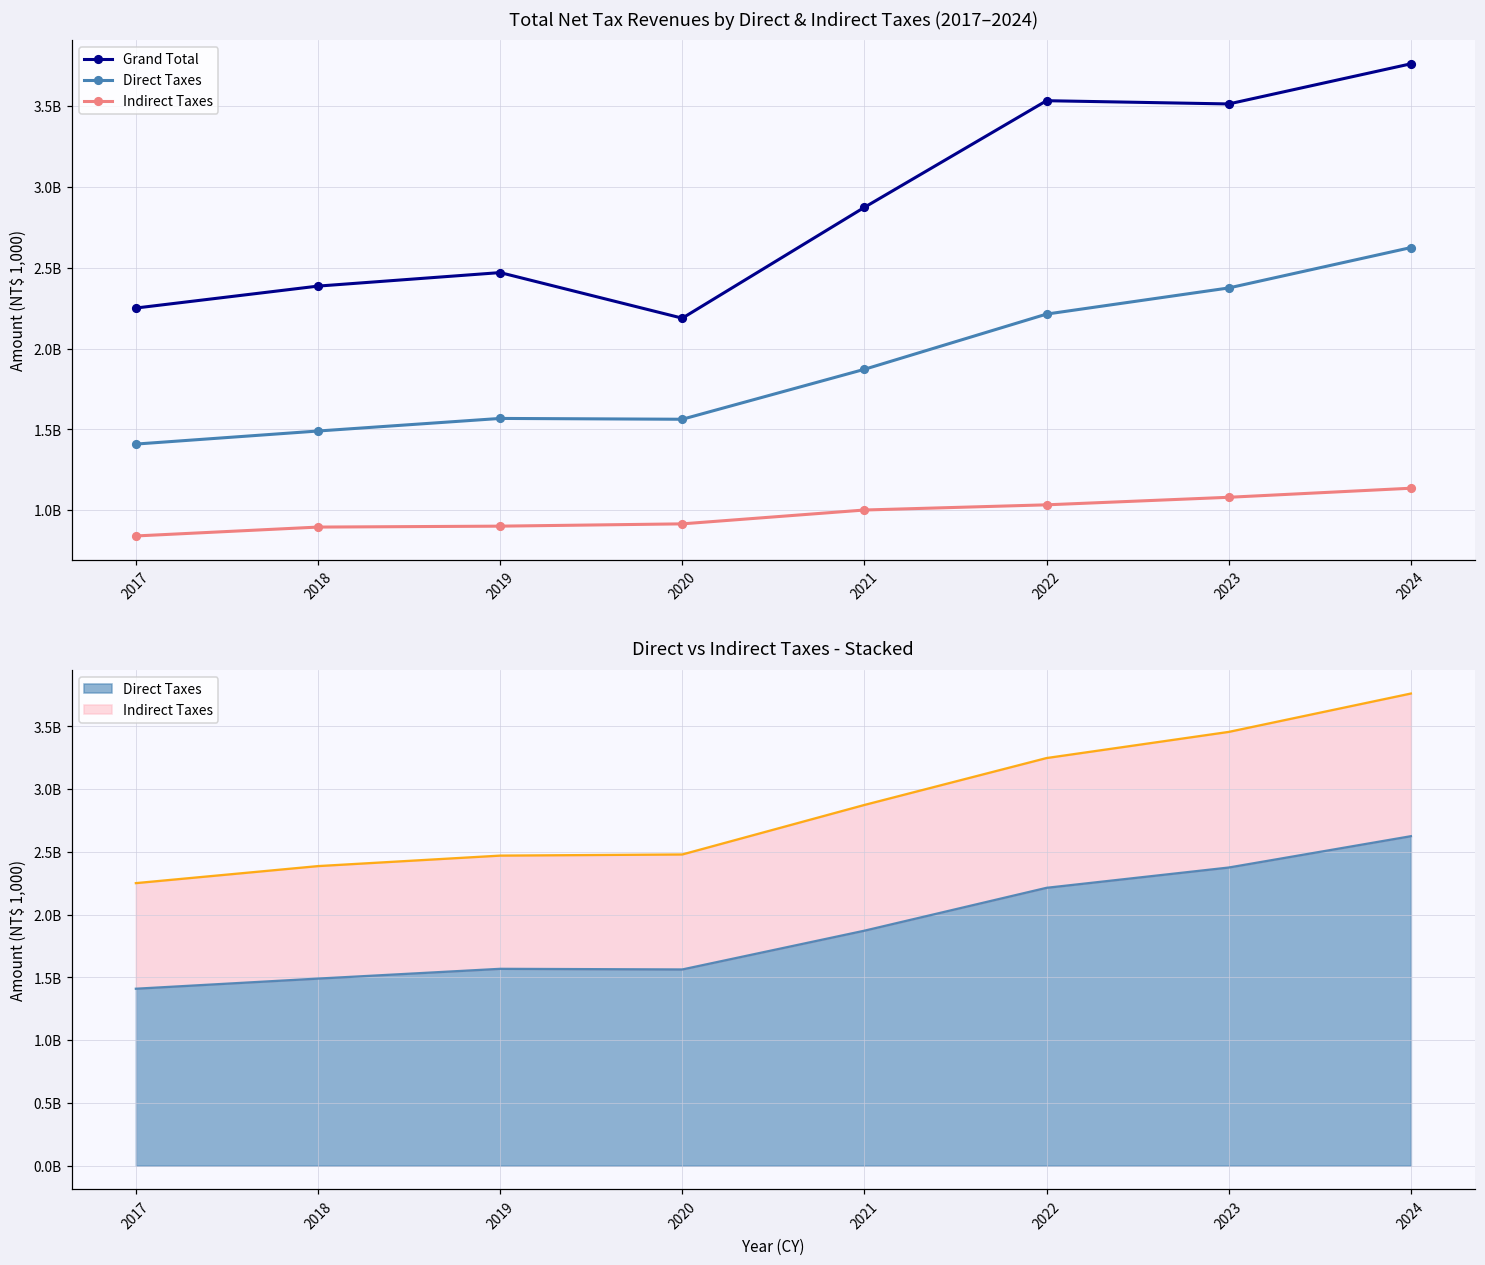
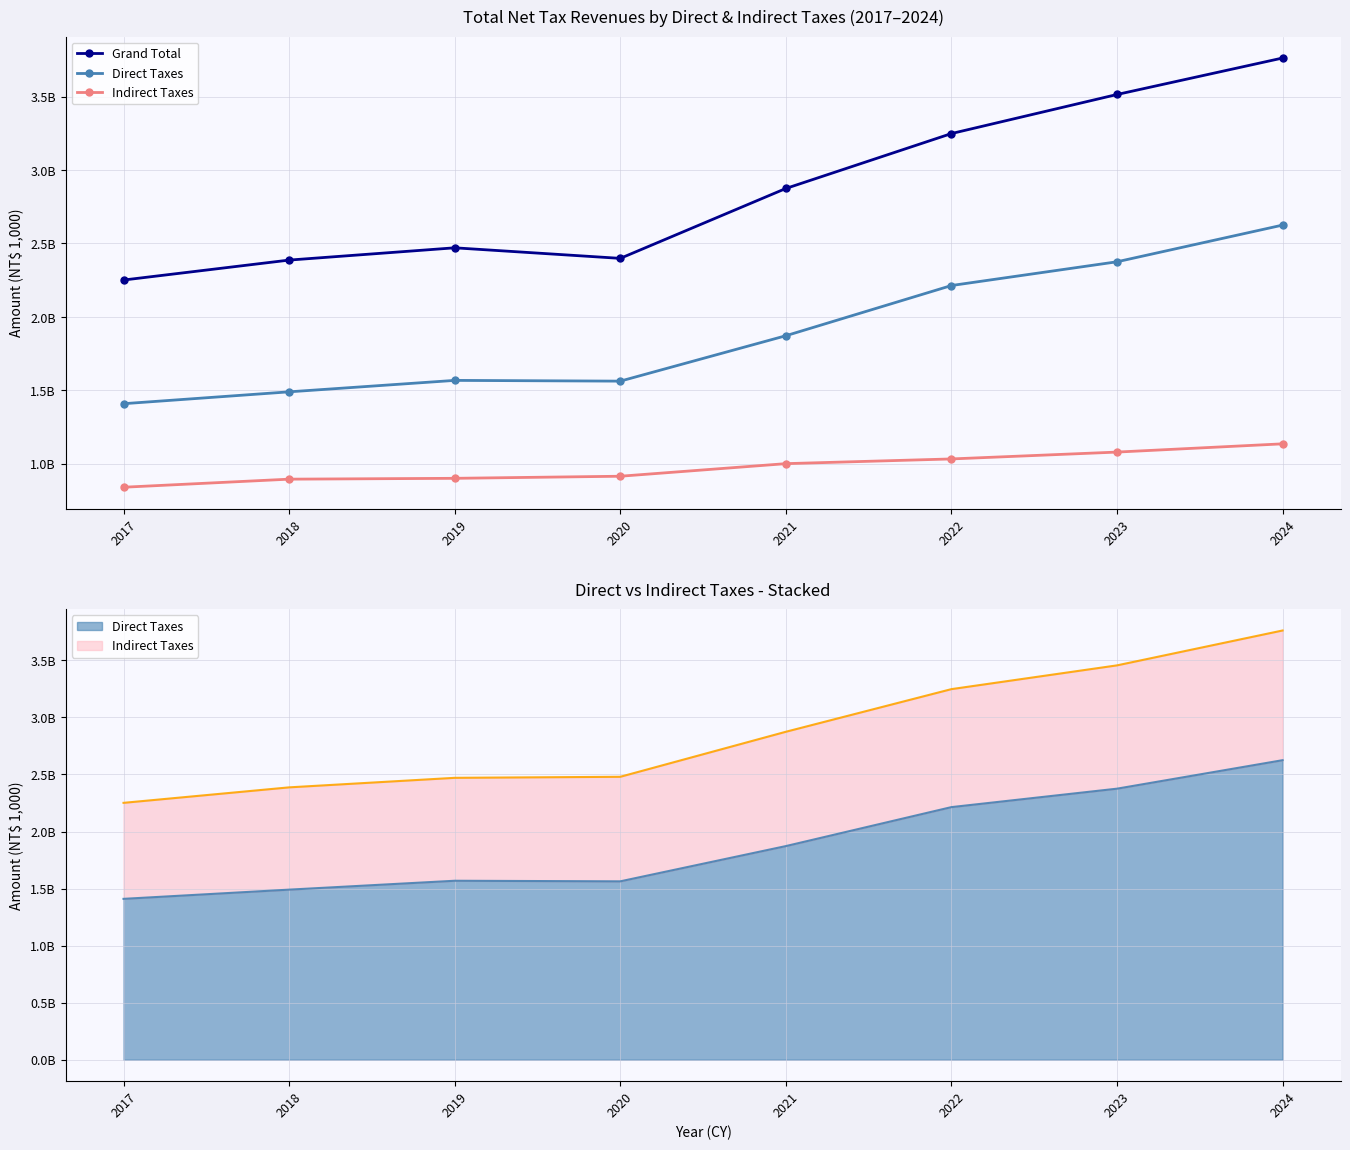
  {
    "Total Net Tax Revenues by Direct & Indirect Taxes (2017–2024)": {
      "Grand Total": {
        "2017": 2250000000,
        "2018": 2390000000,
        "2019": 2470000000,
-       "2020": 2190000000,
+       "2020": 2400000000,
        "2021": 2870000000,
-       "2022": 3530000000,
+       "2022": 3250000000,
        "2023": 3510000000,
        "2024": 3760000000
      },
      "Direct Taxes": {
        "2017": 1410000000,
        "2018": 1490000000,
        "2019": 1570000000,
        "2020": 1560000000,
        "2021": 1870000000,
        "2022": 2210000000,
        "2023": 2380000000,
        "2024": 2630000000
      }
    },
    "Direct vs Indirect Taxes - Stacked": {
      "Direct Taxes": {
        "2017": 1410000000,
        "2018": 1490000000,
        "2019": 1570000000,
        "2020": 1560000000,
        "2021": 1870000000,
        "2022": 2210000000,
        "2023": 2380000000,
        "2024": 2630000000
      }
    }
  }
